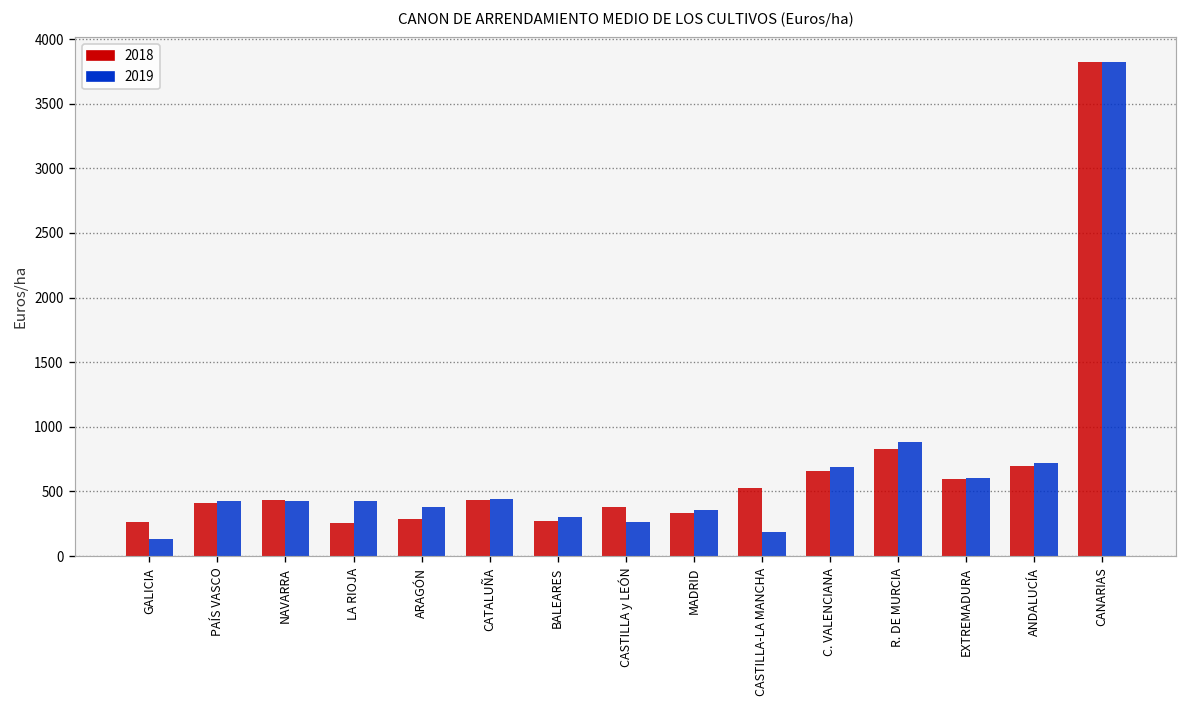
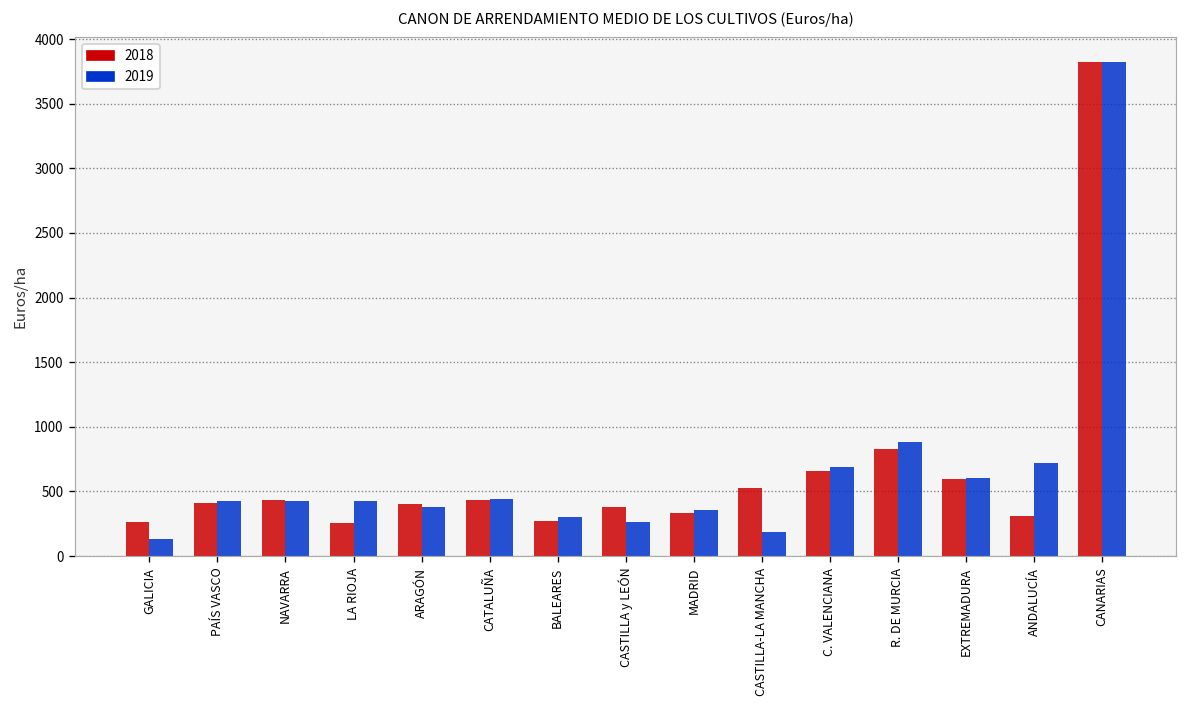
  {
    "2018": {
      "GALICIA": 270,
      "PAÍS VASCO": 410,
      "NAVARRA": 430,
      "LA RIOJA": 260,
-     "ARAGÓN": 290,
+     "ARAGÓN": 410,
      "CATALUÑA": 430,
      "BALEARES": 280,
      "CASTILLA y LEÓN": 380,
      "MADRID": 330,
      "CASTILLA-LA MANCHA": 530,
      "C. VALENCIANA": 650,
      "R. DE MURCIA": 830,
      "EXTREMADURA": 600,
-     "ANDALUCÍA": 690,
+     "ANDALUCÍA": 310,
      "CANARIAS": 3820
    },
    "2019": {
      "GALICIA": 130,
      "PAÍS VASCO": 420,
      "NAVARRA": 420,
      "LA RIOJA": 420,
      "ARAGÓN": 380,
      "CATALUÑA": 440,
      "BALEARES": 300,
      "CASTILLA y LEÓN": 260,
      "MADRID": 350,
      "CASTILLA-LA MANCHA": 190,
      "C. VALENCIANA": 690,
      "R. DE MURCIA": 890,
      "EXTREMADURA": 610,
      "ANDALUCÍA": 720,
      "CANARIAS": 3820
    }
  }
